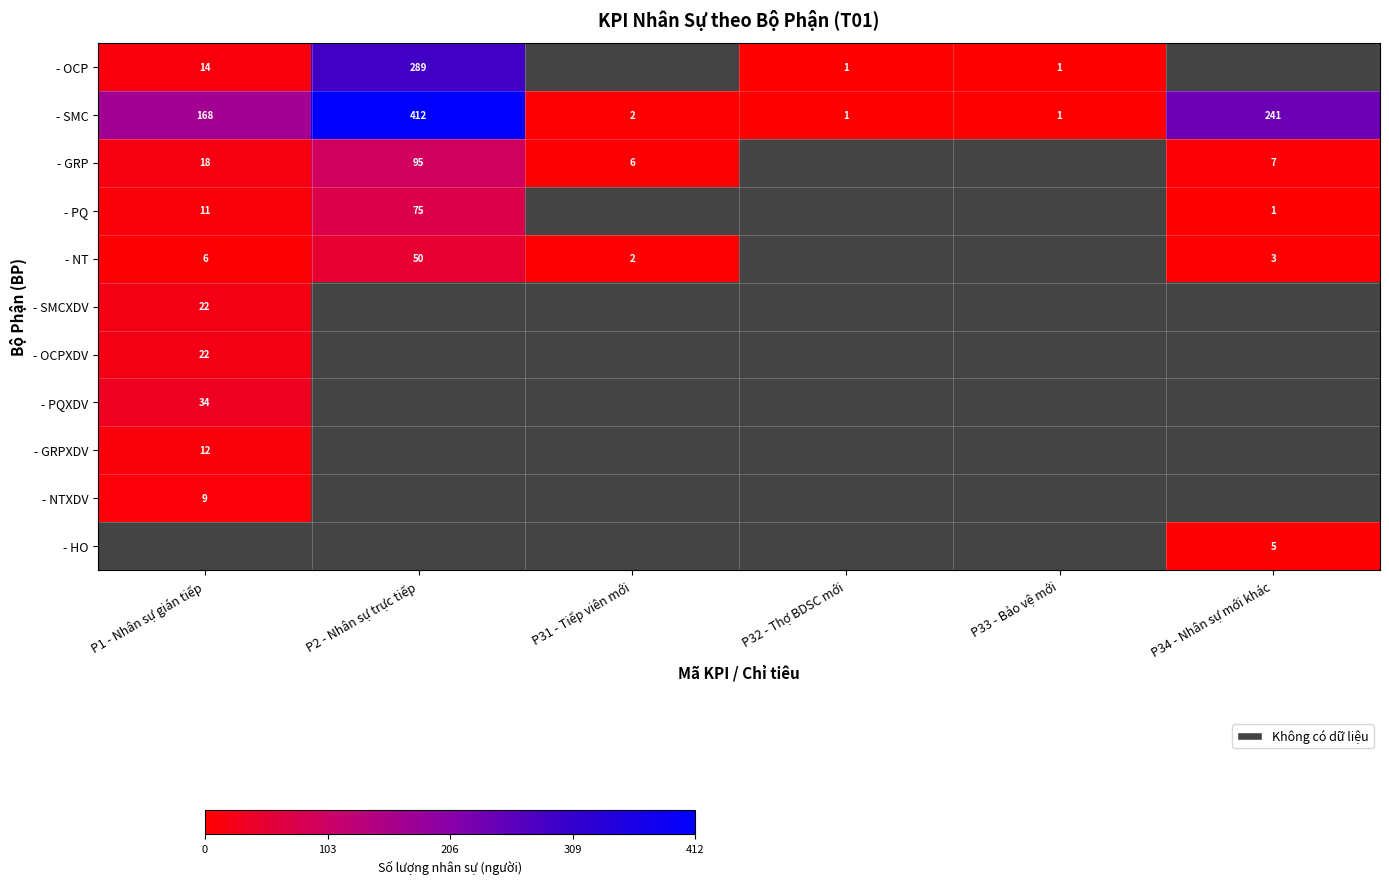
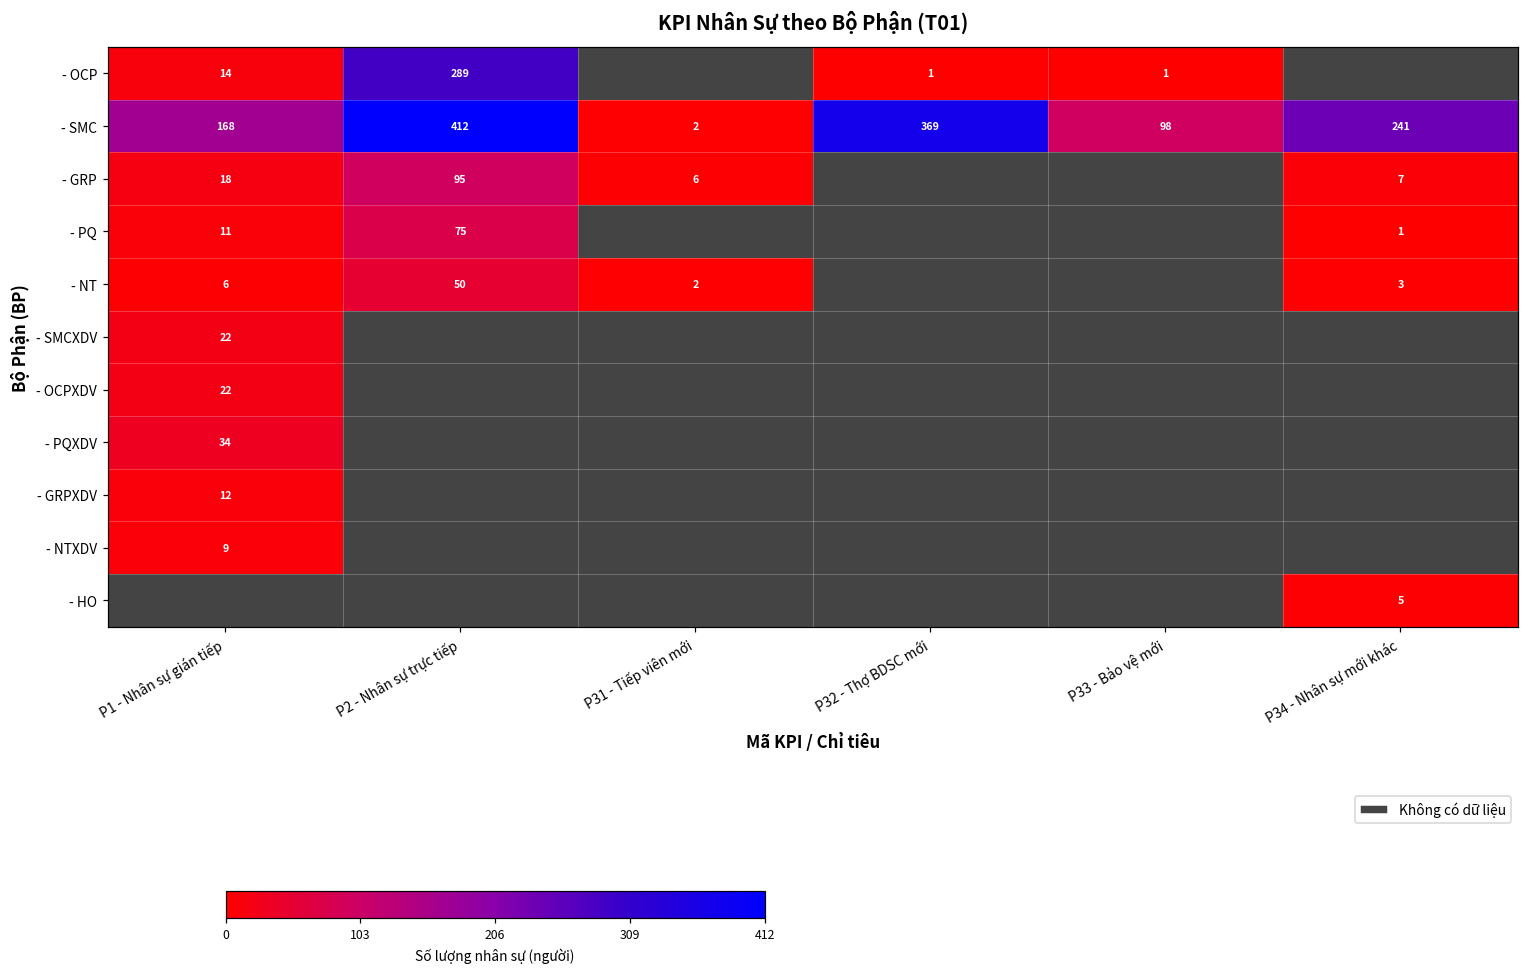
  {
    "- OCP": {
      "P1 - Nhân sự gián tiếp": 14,
      "P2 - Nhân sự trực tiếp": 289,
      "P32 - Thợ BDSC mới": 1,
      "P33 - Bảo vệ mới": 1
    },
    "- SMC": {
      "P1 - Nhân sự gián tiếp": 168,
      "P2 - Nhân sự trực tiếp": 412,
      "P31 - Tiếp viên mới": 2,
-     "P32 - Thợ BDSC mới": 1,
-     "P33 - Bảo vệ mới": 1,
+     "P32 - Thợ BDSC mới": 369,
+     "P33 - Bảo vệ mới": 98,
      "P34 - Nhân sự mới khác": 241
    },
    "- GRP": {
      "P1 - Nhân sự gián tiếp": 18,
      "P2 - Nhân sự trực tiếp": 95,
      "P31 - Tiếp viên mới": 6,
      "P34 - Nhân sự mới khác": 7
    },
    "- PQ": {
      "P1 - Nhân sự gián tiếp": 11,
      "P2 - Nhân sự trực tiếp": 75,
      "P34 - Nhân sự mới khác": 1
    },
    "- NT": {
      "P1 - Nhân sự gián tiếp": 6,
      "P2 - Nhân sự trực tiếp": 50,
      "P31 - Tiếp viên mới": 2,
      "P34 - Nhân sự mới khác": 3
    },
    "- SMCXDV": {
      "P1 - Nhân sự gián tiếp": 22
    },
    "- OCPXDV": {
      "P1 - Nhân sự gián tiếp": 22
    },
    "- PQXDV": {
      "P1 - Nhân sự gián tiếp": 34
    },
    "- GRPXDV": {
      "P1 - Nhân sự gián tiếp": 12
    },
    "- NTXDV": {
      "P1 - Nhân sự gián tiếp": 9
    },
    "- HO": {
      "P34 - Nhân sự mới khác": 5
    }
  }
